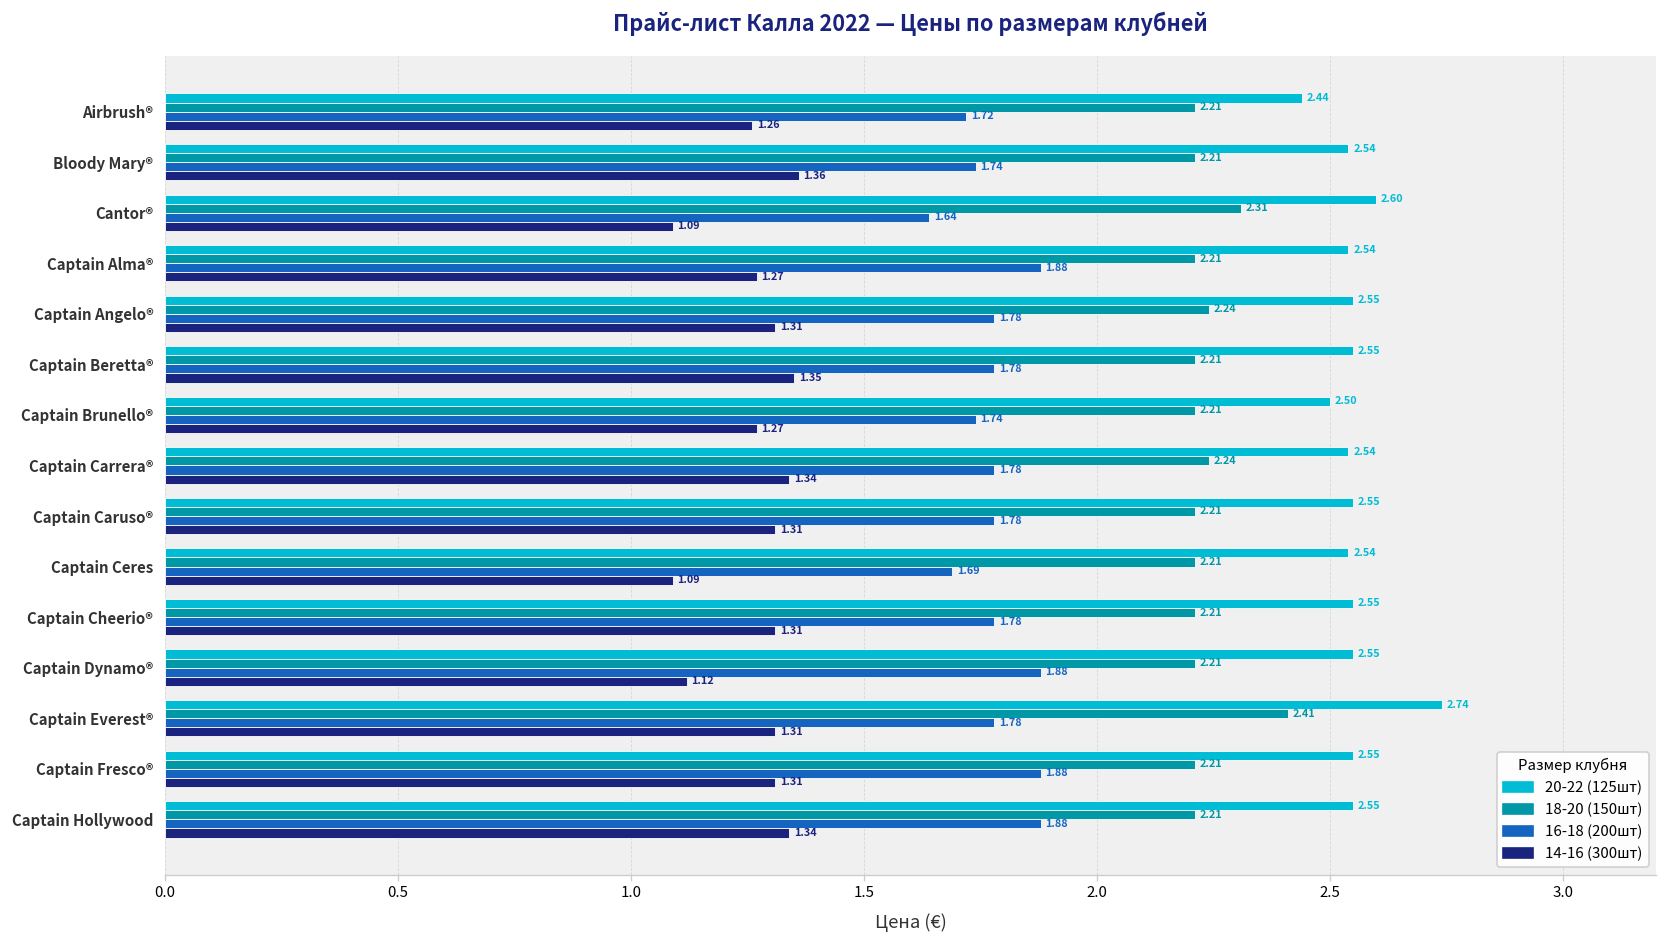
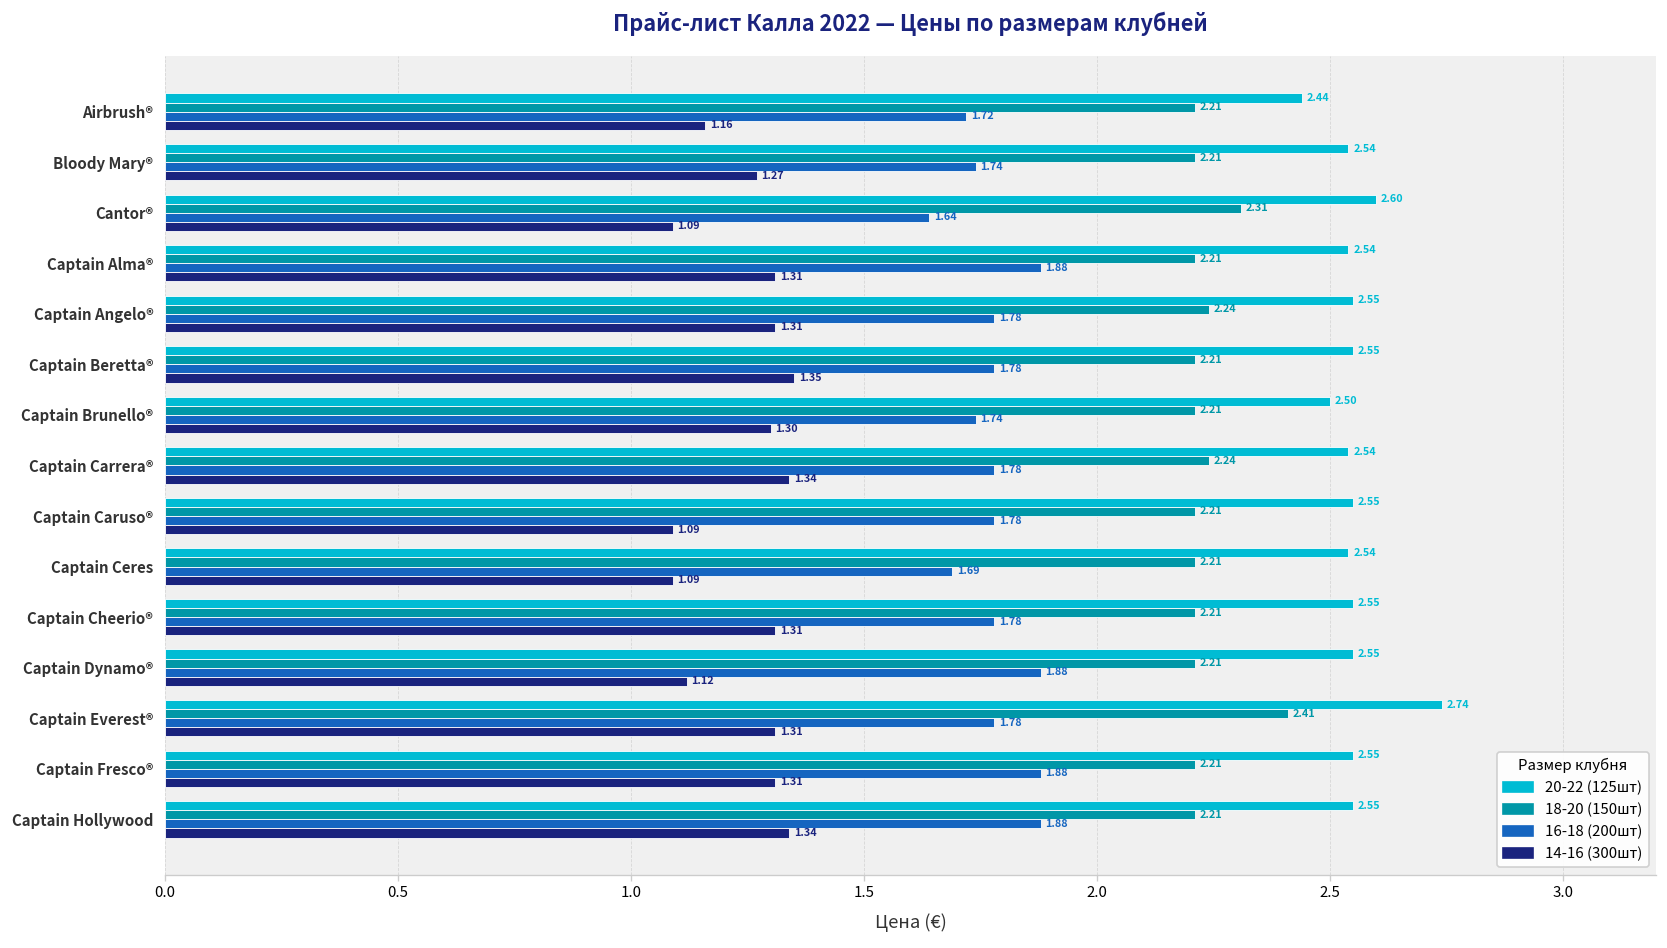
  {
    "14-16 (300шт)": {
-     "Airbrush®": 1.26,
-     "Bloody Mary®": 1.36,
+     "Airbrush®": 1.16,
+     "Bloody Mary®": 1.27,
      "Cantor®": 1.09,
-     "Captain Alma®": 1.27,
+     "Captain Alma®": 1.31,
      "Captain Angelo®": 1.31,
      "Captain Beretta®": 1.35,
-     "Captain Brunello®": 1.27,
+     "Captain Brunello®": 1.30,
      "Captain Carrera®": 1.34,
-     "Captain Caruso®": 1.31,
+     "Captain Caruso®": 1.09,
      "Captain Ceres": 1.09,
      "Captain Cheerio®": 1.31,
      "Captain Dynamo®": 1.12,
      "Captain Everest®": 1.31,
      "Captain Fresco®": 1.31,
      "Captain Hollywood": 1.34
    }
  }
